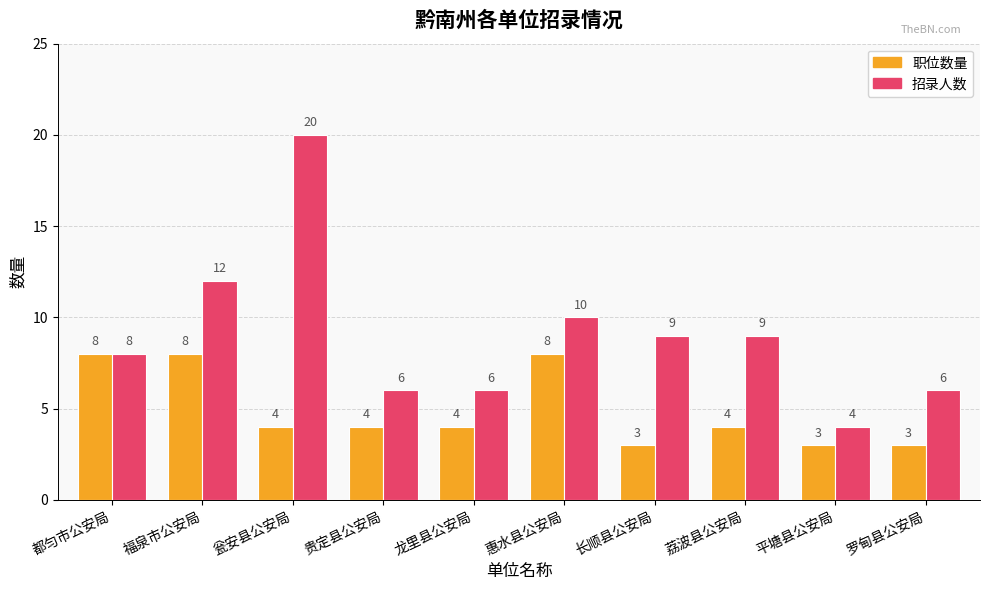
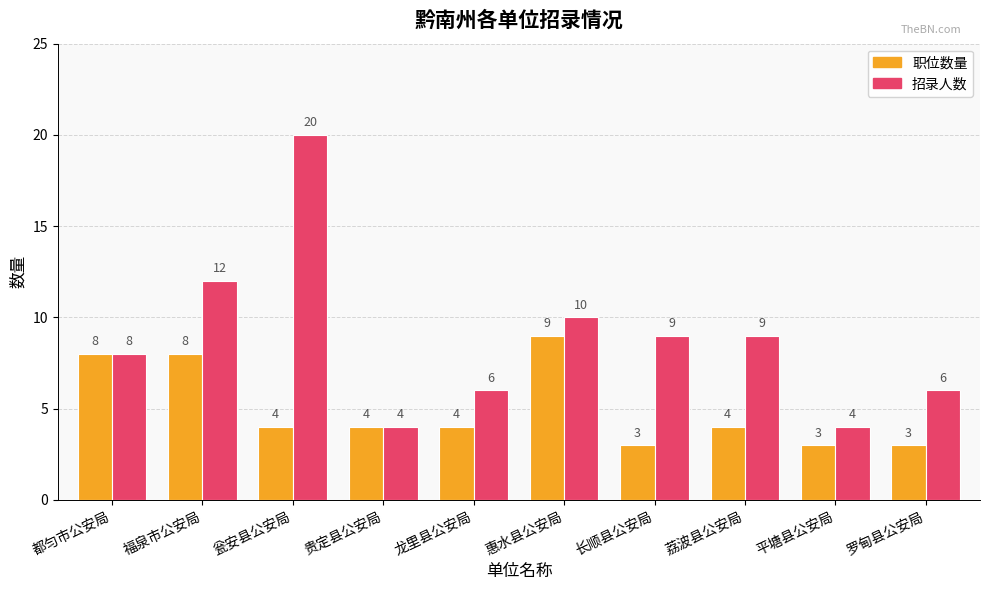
  {
    "职位数量": {
      "都匀市公安局": 8,
      "福泉市公安局": 8,
      "瓮安县公安局": 4,
      "贵定县公安局": 4,
      "龙里县公安局": 4,
-     "惠水县公安局": 8,
+     "惠水县公安局": 9,
      "长顺县公安局": 3,
      "荔波县公安局": 4,
      "平塘县公安局": 3,
      "罗甸县公安局": 3
    },
    "招录人数": {
      "都匀市公安局": 8,
      "福泉市公安局": 12,
      "瓮安县公安局": 20,
-     "贵定县公安局": 6,
+     "贵定县公安局": 4,
      "龙里县公安局": 6,
      "惠水县公安局": 10,
      "长顺县公安局": 9,
      "荔波县公安局": 9,
      "平塘县公安局": 4,
      "罗甸县公安局": 6
    }
  }
